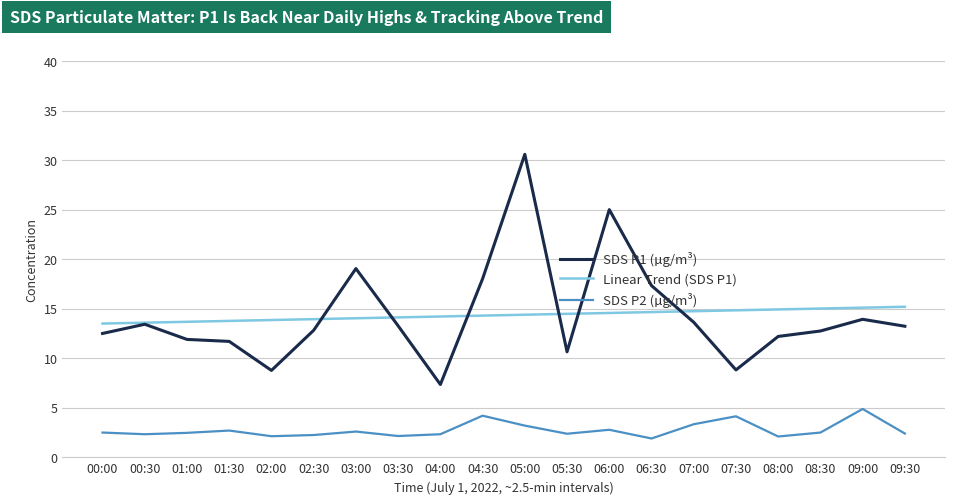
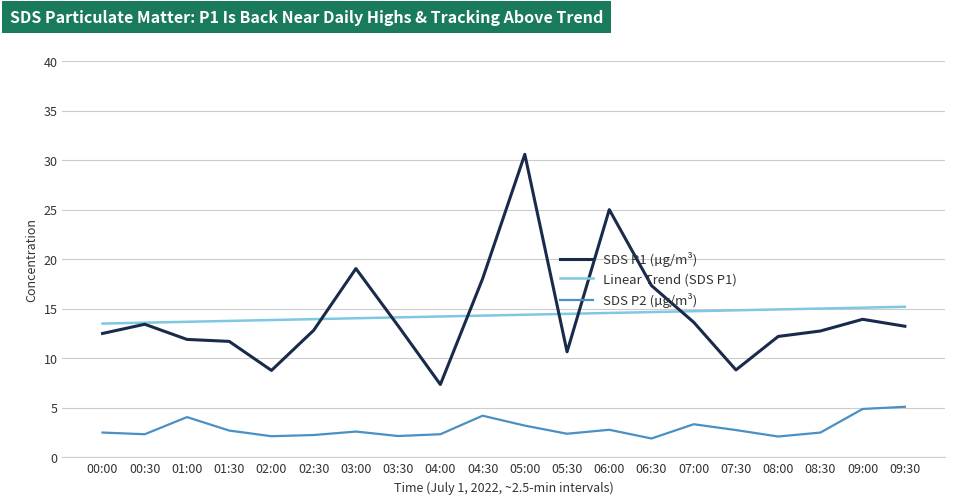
  {
    "SDS P1 (µg/m³)": {
      "00:00": 13,
      "01:00": 12,
      "01:30": 12,
      "02:00": 9,
      "02:30": 13,
      "03:00": 19,
      "03:30": 13,
      "04:00": 7,
      "04:30": 18,
      "05:00": 31,
      "05:30": 11,
      "06:00": 25,
      "06:30": 17,
      "07:00": 14,
      "07:30": 9,
      "08:00": 12,
      "08:30": 13,
      "09:00": 14,
      "09:30": 13
    },
    "Linear Trend (SDS P1)": {
      "00:00": 13,
      "01:00": 14,
      "01:30": 14,
      "02:00": 14,
      "02:30": 14,
      "03:00": 14,
      "03:30": 14,
      "04:00": 14,
      "04:30": 14,
      "05:00": 14,
      "05:30": 14,
      "06:00": 15,
      "06:30": 15,
      "07:00": 15,
      "07:30": 15,
      "08:00": 15,
      "08:30": 15,
      "09:00": 15,
      "09:30": 15
    },
    "SDS P2 (µg/m³)": {
      "00:00": 3,
      "00:30": 2,
-     "01:00": 2,
+     "01:00": 4,
      "01:30": 3,
      "02:00": 2,
      "02:30": 2,
      "03:00": 3,
      "03:30": 2,
      "04:00": 2,
      "04:30": 4,
      "05:00": 3,
      "05:30": 2,
      "06:00": 3,
      "06:30": 2,
      "07:00": 3,
-     "07:30": 4,
+     "07:30": 3,
      "08:00": 2,
      "08:30": 3,
      "09:00": 5,
-     "09:30": 2
+     "09:30": 5
    }
  }
